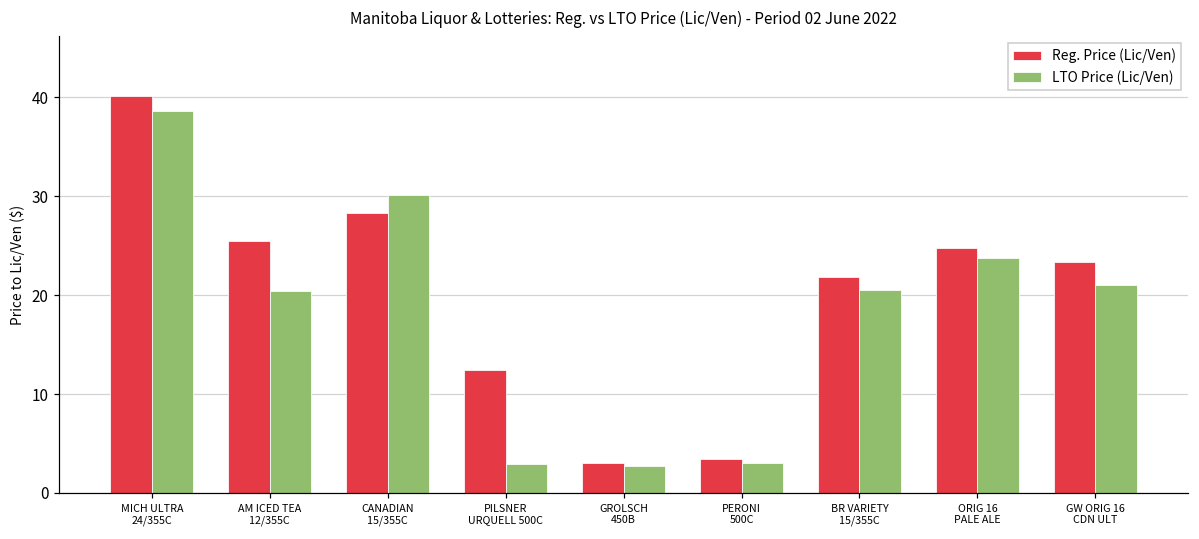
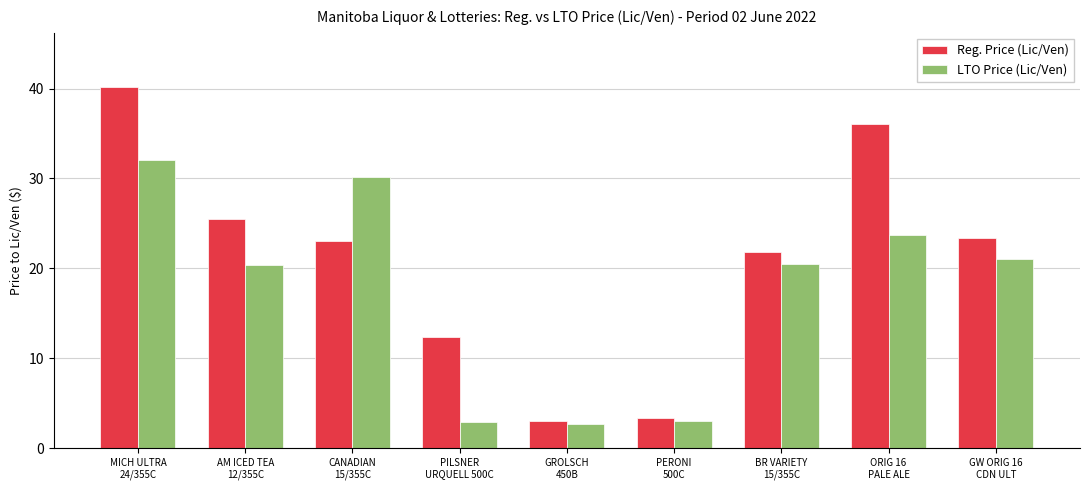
  {
    "Reg. Price (Lic/Ven)": {
      "MICH ULTRA 24/355C": 40,
      "AM ICED TEA 12/355C": 25,
-     "CANADIAN 15/355C": 28,
+     "CANADIAN 15/355C": 23,
      "PILSNER URQUELL 500C": 12,
      "GROLSCH 450B": 3,
      "PERONI 500C": 3,
      "BR VARIETY 15/355C": 22,
-     "ORIG 16 PALE ALE": 25,
+     "ORIG 16 PALE ALE": 36,
      "GW ORIG 16 CDN ULT": 23
    },
    "LTO Price (Lic/Ven)": {
-     "MICH ULTRA 24/355C": 39,
+     "MICH ULTRA 24/355C": 32,
      "AM ICED TEA 12/355C": 20,
      "CANADIAN 15/355C": 30,
      "PILSNER URQUELL 500C": 3,
      "GROLSCH 450B": 3,
      "PERONI 500C": 3,
      "BR VARIETY 15/355C": 21,
      "ORIG 16 PALE ALE": 24,
      "GW ORIG 16 CDN ULT": 21
    }
  }
